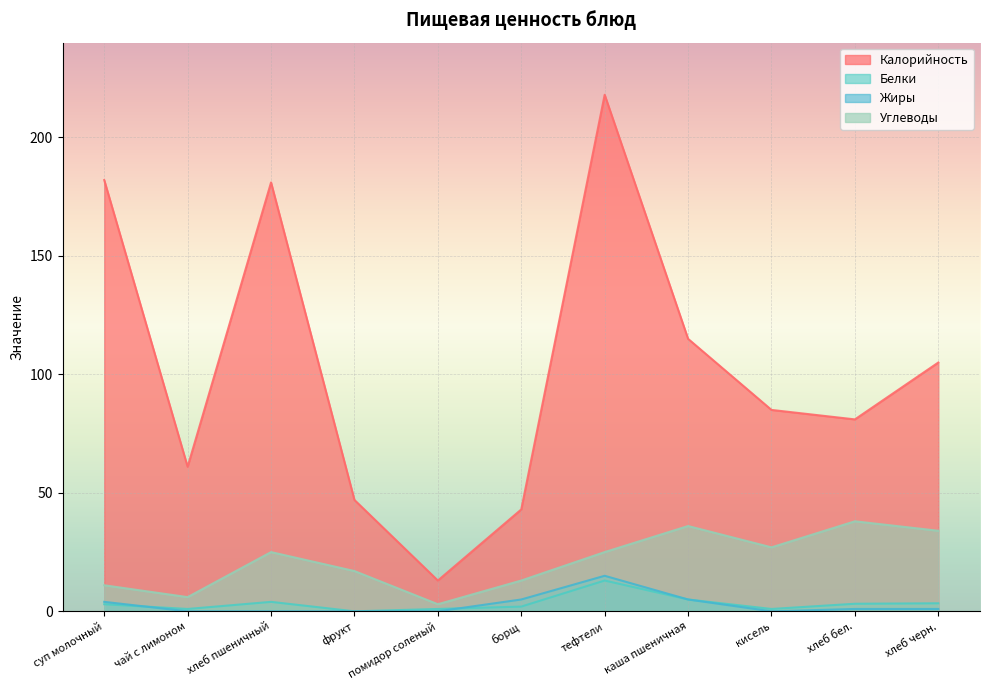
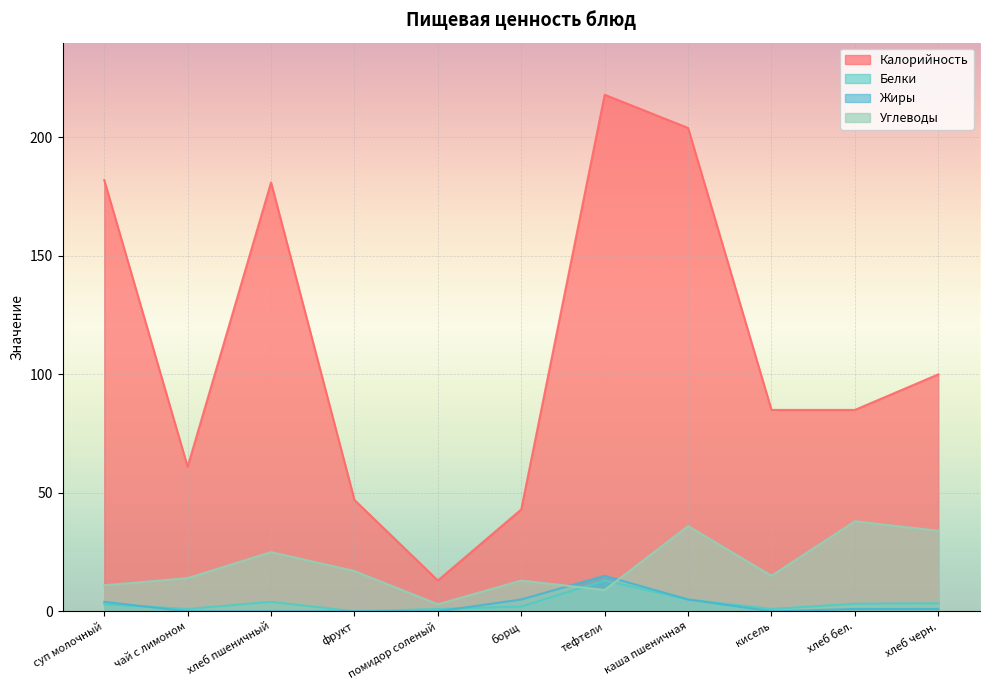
  {
    "Калорийность": {
      "суп молочный": 182,
      "чай с лимоном": 61,
      "хлеб пшеничный": 181,
      "фрукт": 47,
      "помидор соленый": 13,
      "борщ": 43,
      "тефтели": 218,
-     "каша пшеничная": 115,
+     "каша пшеничная": 204,
      "кисель": 85,
-     "хлеб бел.": 81,
-     "хлеб черн.": 105
+     "хлеб бел.": 85,
+     "хлеб черн.": 100
    },
    "Углеводы": {
      "суп молочный": 11,
-     "чай с лимоном": 6,
+     "чай с лимоном": 14,
      "хлеб пшеничный": 25,
      "фрукт": 17,
      "помидор соленый": 3,
      "борщ": 13,
-     "тефтели": 25,
+     "тефтели": 9,
      "каша пшеничная": 36,
-     "кисель": 27,
+     "кисель": 15,
      "хлеб бел.": 38,
      "хлеб черн.": 34
    }
  }
